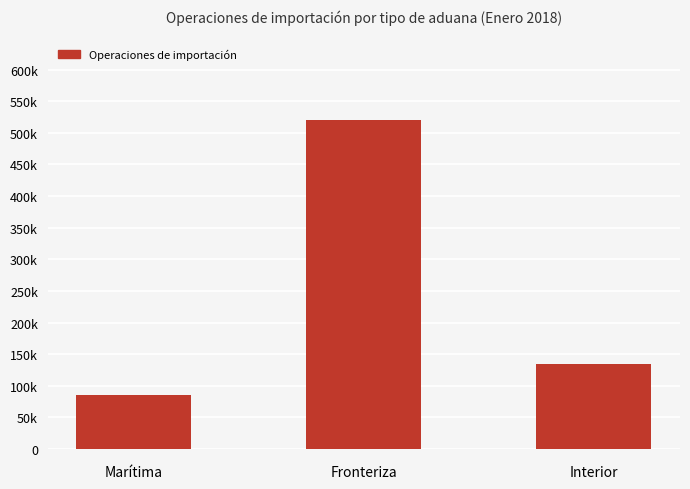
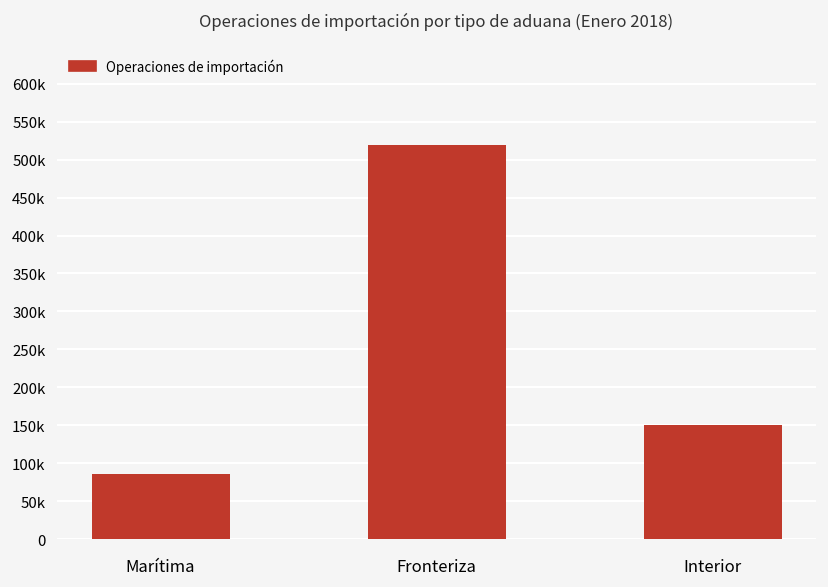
  {
    "Marítima": 90000,
    "Fronteriza": 520000,
-   "Interior": 130000
+   "Interior": 150000
  }
